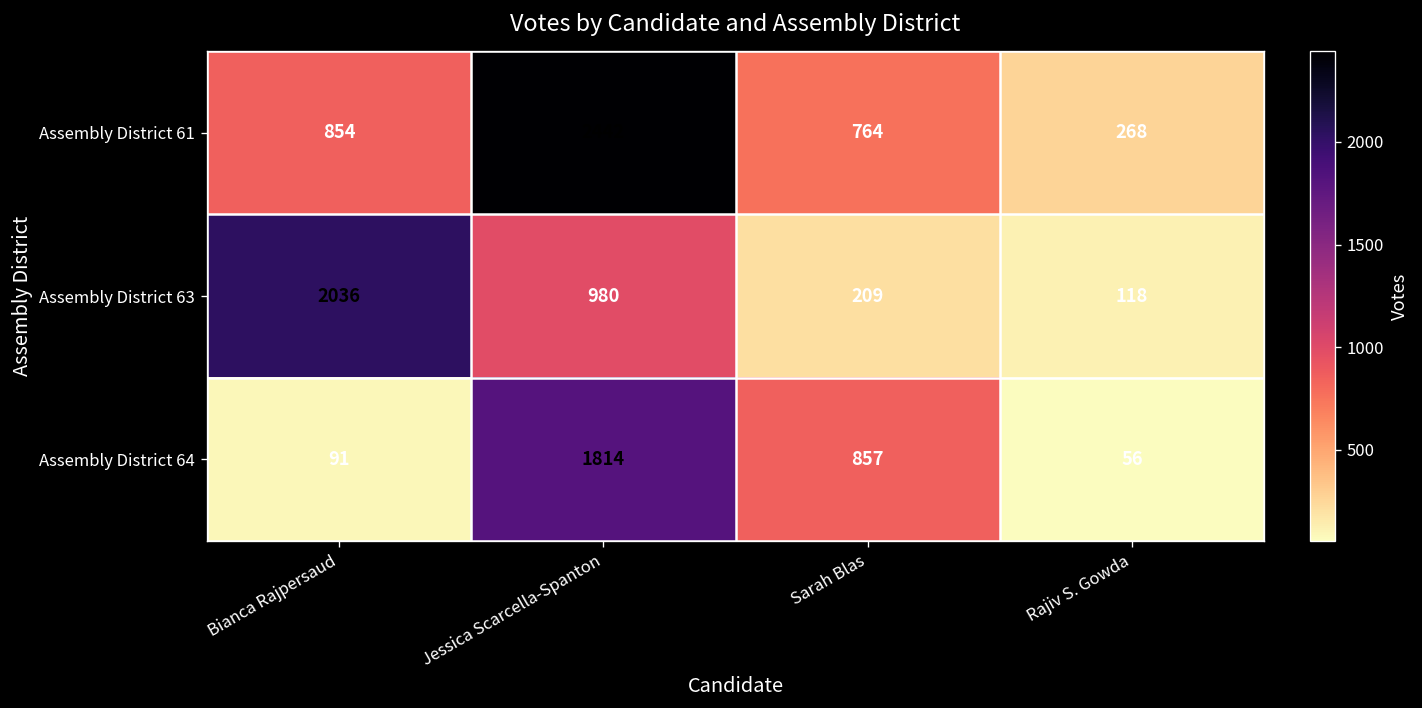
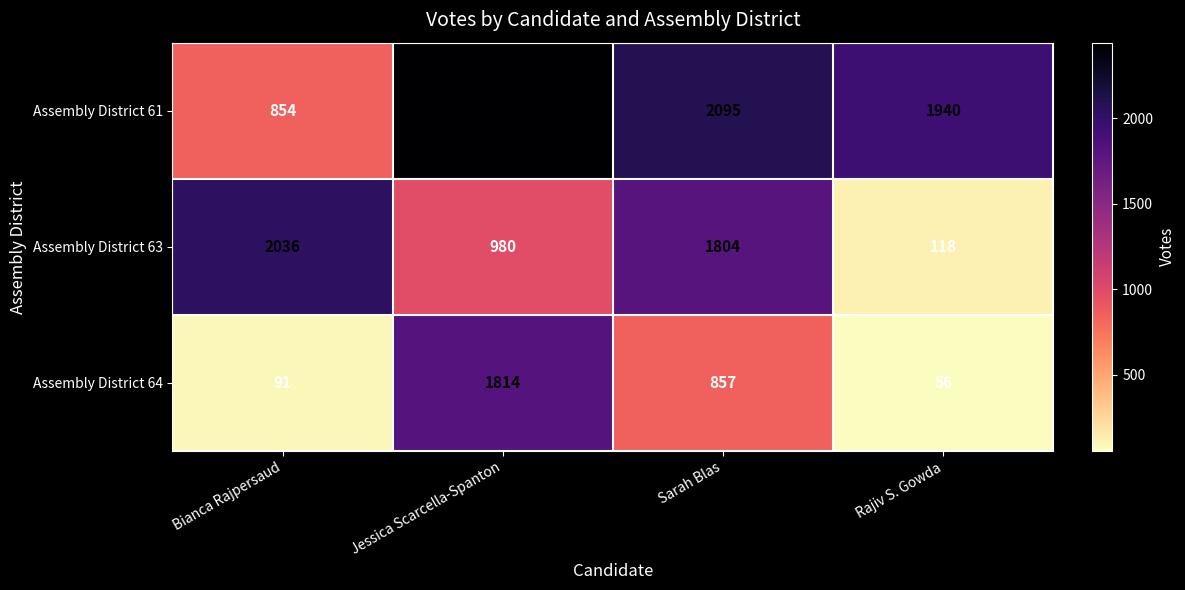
  {
    "Assembly District 61": {
      "Bianca Rajpersaud": 854,
-     "Sarah Blas": 764,
-     "Rajiv S. Gowda": 268
+     "Sarah Blas": 2095,
+     "Rajiv S. Gowda": 1940
    },
    "Assembly District 63": {
      "Bianca Rajpersaud": 2036,
      "Jessica Scarcella-Spanton": 980,
-     "Sarah Blas": 209,
+     "Sarah Blas": 1804,
      "Rajiv S. Gowda": 118
    },
    "Assembly District 64": {
      "Bianca Rajpersaud": 91,
      "Jessica Scarcella-Spanton": 1814,
      "Sarah Blas": 857,
      "Rajiv S. Gowda": 56
    }
  }
